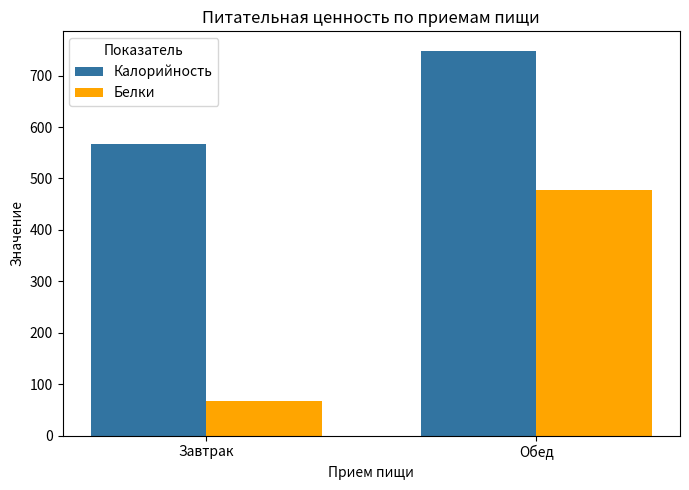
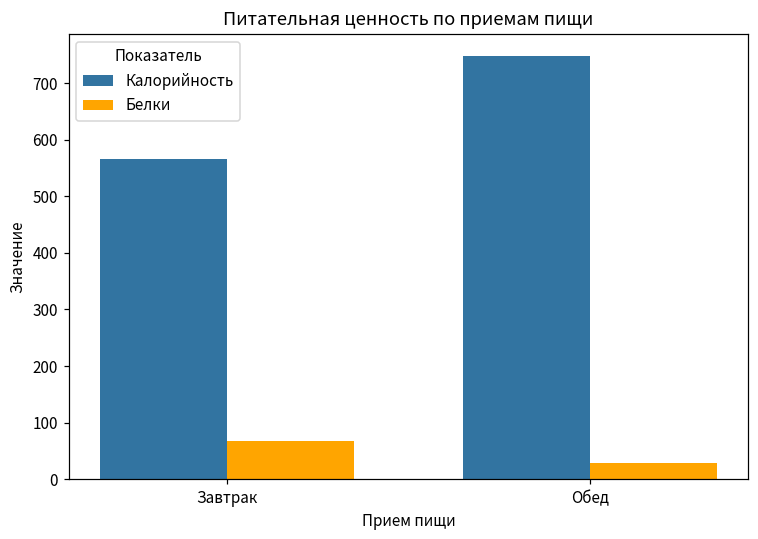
  {
    "Калорийность": {
      "Завтрак": 570,
      "Обед": 750
    },
    "Белки": {
      "Завтрак": 70,
-     "Обед": 480
+     "Обед": 30
    }
  }
